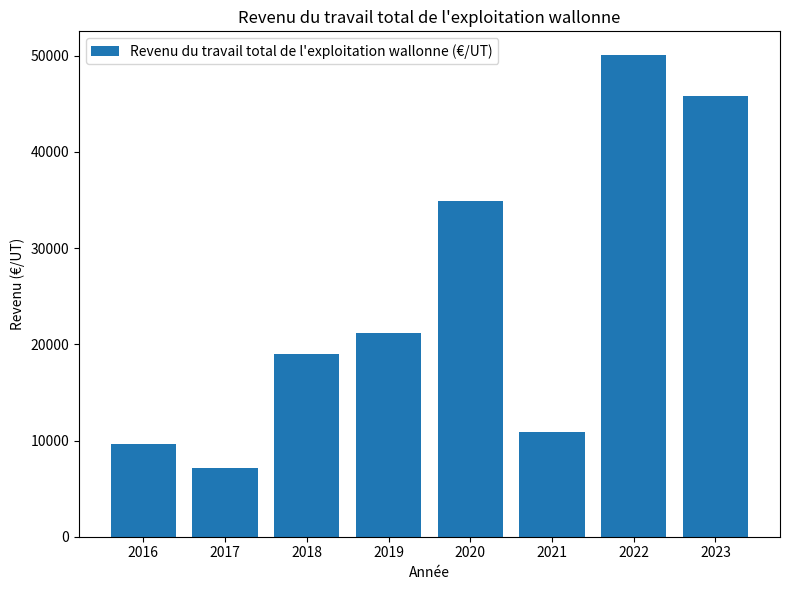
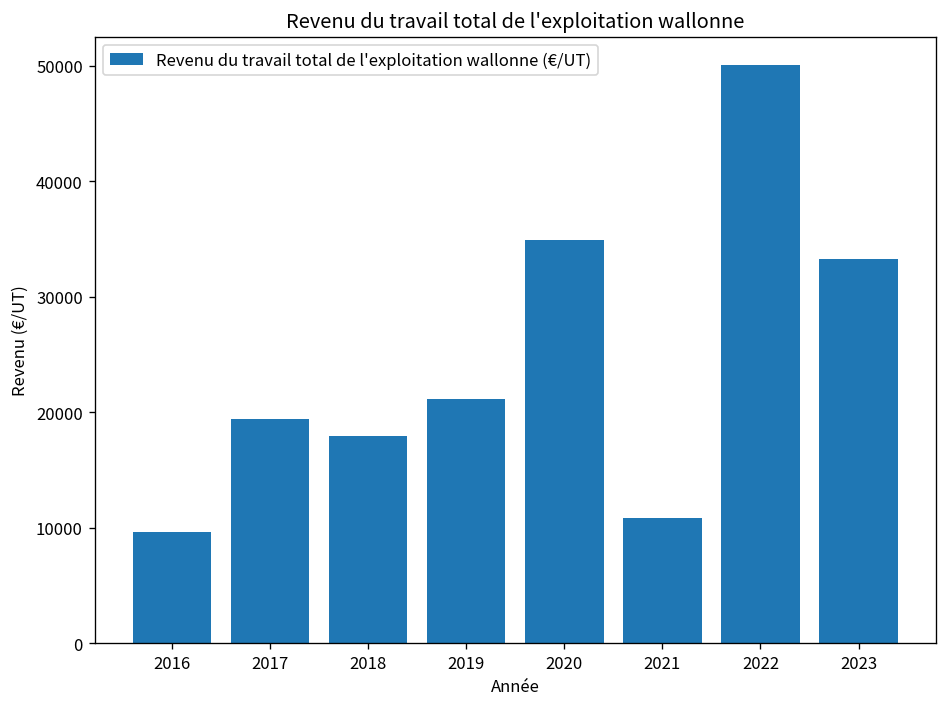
  {
    "2016": 10000,
-   "2017": 7000,
-   "2018": 19000,
+   "2017": 19000,
+   "2018": 18000,
    "2019": 21000,
    "2020": 35000,
    "2021": 11000,
    "2022": 50000,
-   "2023": 46000
+   "2023": 33000
  }
